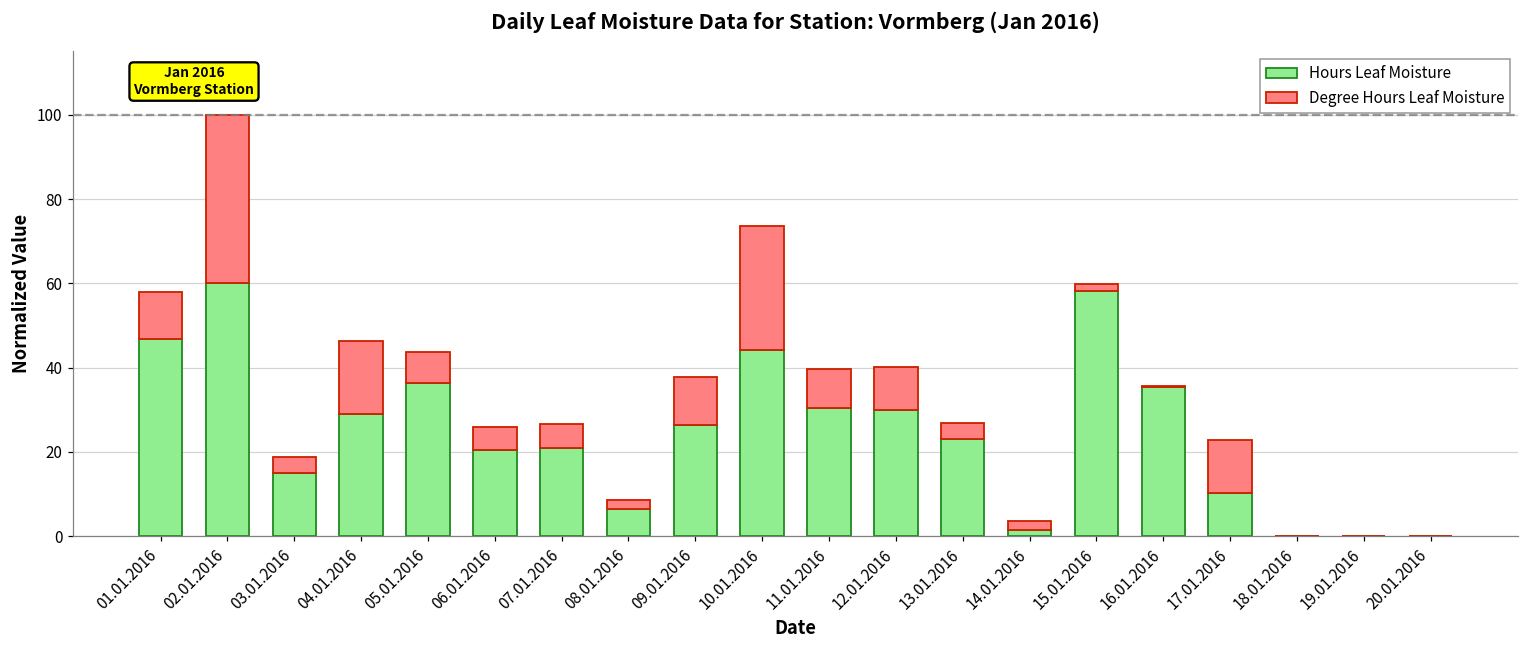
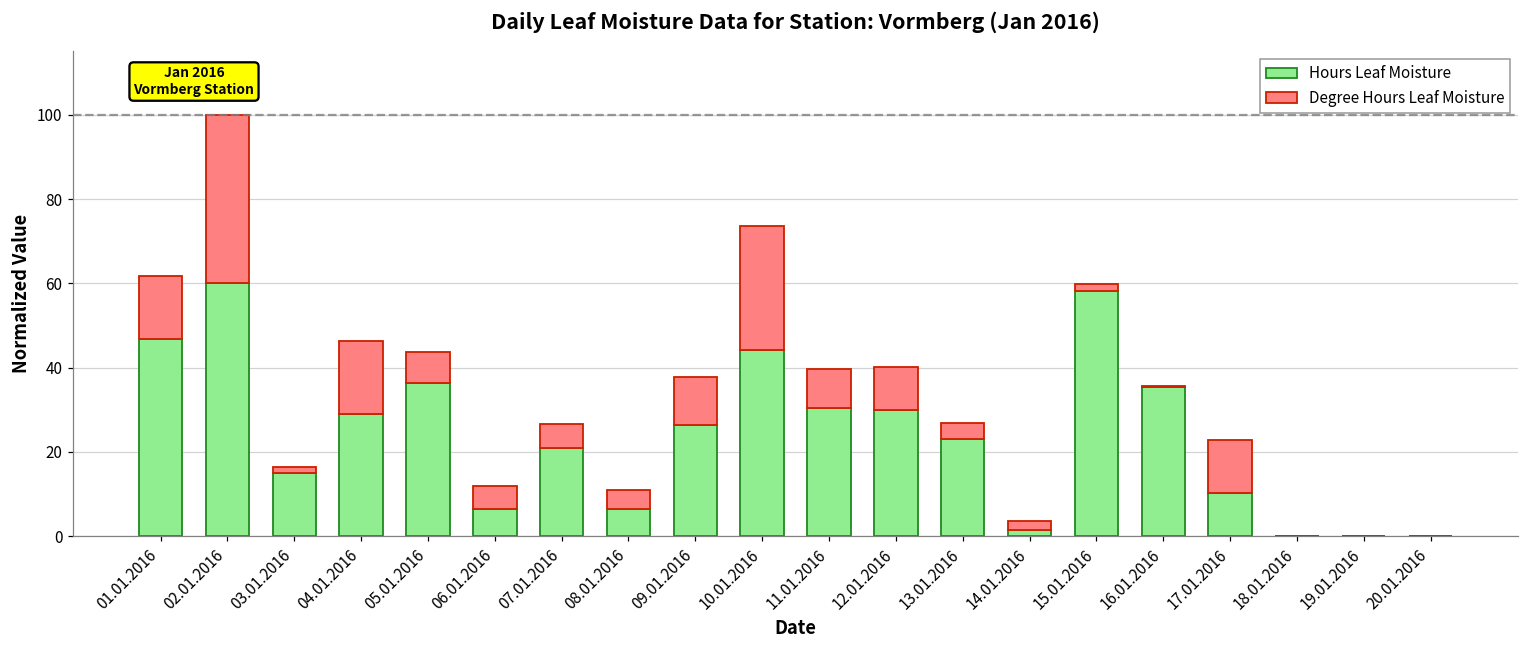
  {
    "Hours Leaf Moisture": {
      "01.01.2016": 47,
      "02.01.2016": 60,
      "03.01.2016": 15,
      "04.01.2016": 29,
      "05.01.2016": 36,
-     "06.01.2016": 20,
+     "06.01.2016": 7,
      "07.01.2016": 21,
      "08.01.2016": 6,
      "09.01.2016": 26,
      "10.01.2016": 44,
      "11.01.2016": 30,
      "12.01.2016": 30,
      "13.01.2016": 23,
      "14.01.2016": 2,
      "15.01.2016": 58,
      "16.01.2016": 35,
      "17.01.2016": 10,
      "18.01.2016": 0,
      "19.01.2016": 0,
      "20.01.2016": 0
    },
    "Degree Hours Leaf Moisture": {
-     "01.01.2016": 11,
-     "03.01.2016": 4,
+     "01.01.2016": 15,
+     "03.01.2016": 1,
      "04.01.2016": 17,
      "05.01.2016": 7,
      "06.01.2016": 5,
      "07.01.2016": 6,
-     "08.01.2016": 2,
+     "08.01.2016": 5,
      "09.01.2016": 11,
      "10.01.2016": 29,
      "11.01.2016": 9,
      "12.01.2016": 10,
      "13.01.2016": 4,
      "14.01.2016": 2,
      "15.01.2016": 2,
      "17.01.2016": 13,
      "18.01.2016": 0,
      "19.01.2016": 0,
      "20.01.2016": 0
    }
  }
